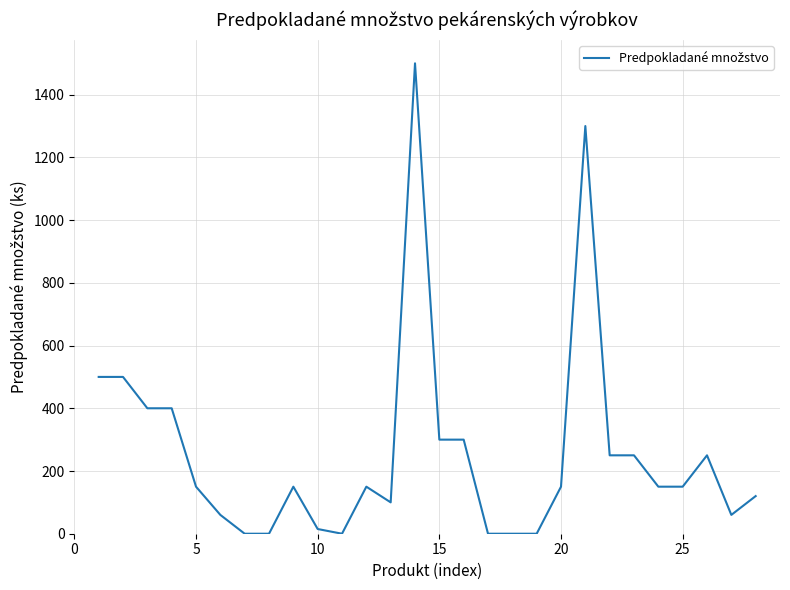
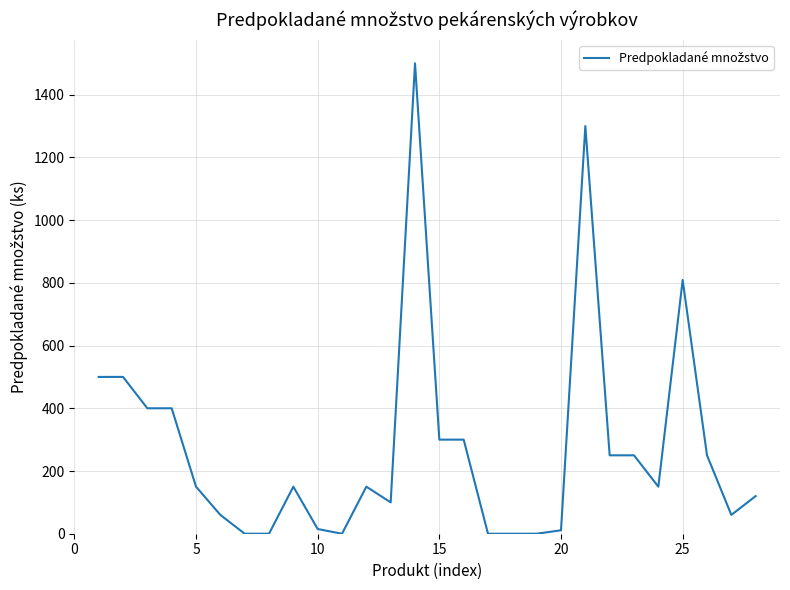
  {
    "5": 150,
    "10": 20,
    "15": 300,
-   "20": 150,
-   "25": 150
+   "20": 10,
+   "25": 810
  }
